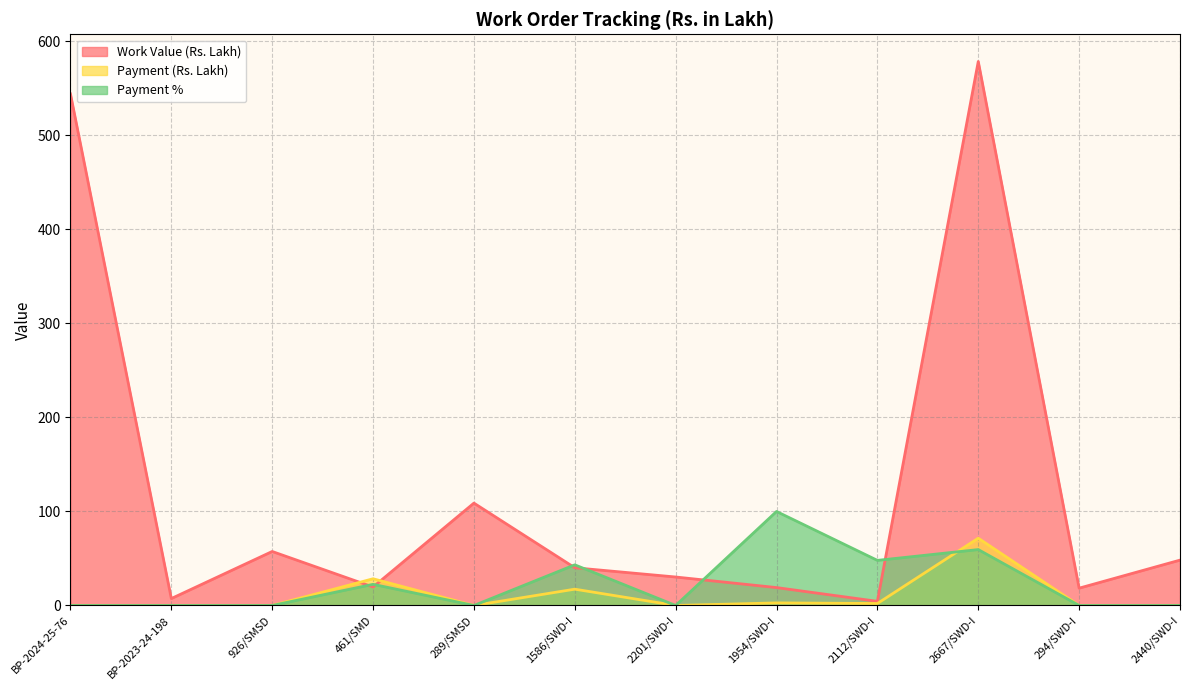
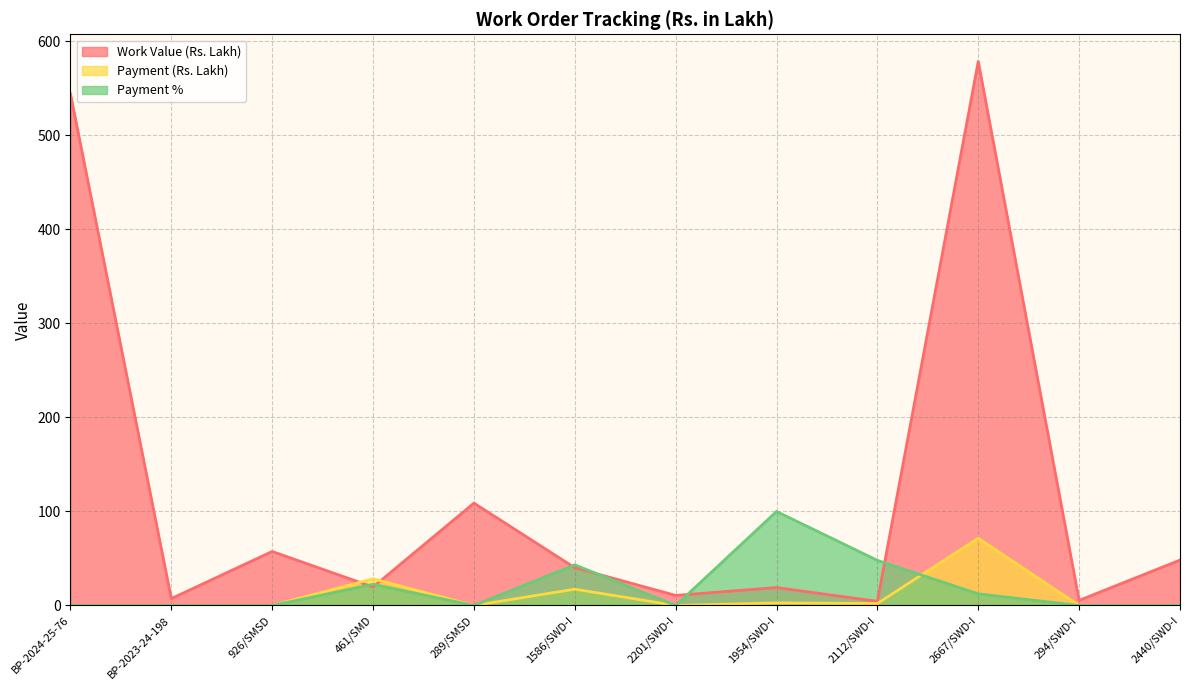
  {
    "Work Value (Rs. Lakh)": {
      "BP-2024-25-76": 540,
      "BP-2023-24-198": 10,
      "926/SMSD": 60,
      "461/SMD": 20,
      "289/SMSD": 110,
      "1586/SWD-I": 40,
-     "2201/SWD-I": 30,
+     "2201/SWD-I": 10,
      "1954/SWD-I": 20,
      "2667/SWD-I": 580,
-     "294/SWD-I": 20,
+     "294/SWD-I": 10,
      "2440/SWD-I": 50
    },
    "Payment (Rs. Lakh)": {
      "461/SMD": 30,
      "1586/SWD-I": 20,
      "1954/SWD-I": 0,
      "2667/SWD-I": 70
    },
    "Payment %": {
      "461/SMD": 20,
      "1586/SWD-I": 40,
      "1954/SWD-I": 100,
      "2112/SWD-I": 50,
-     "2667/SWD-I": 60
+     "2667/SWD-I": 10
    }
  }
